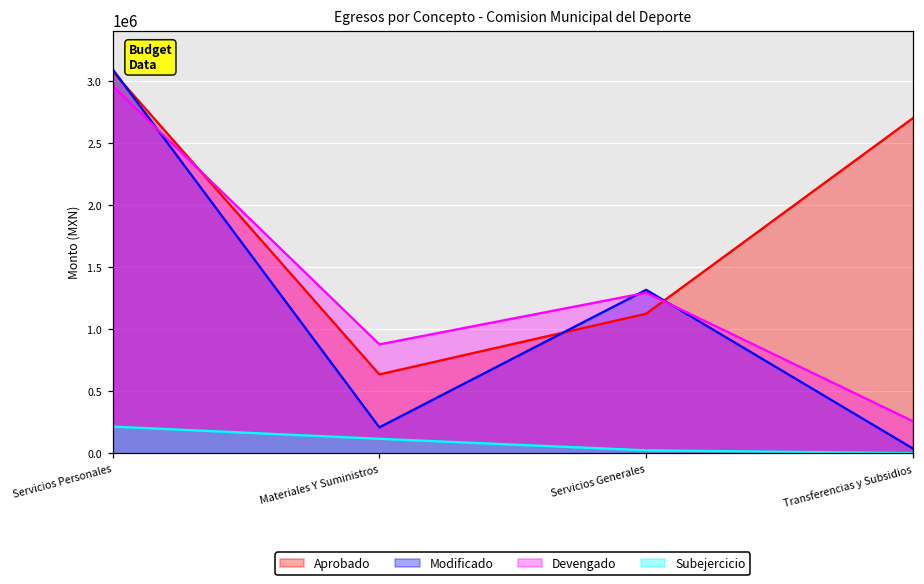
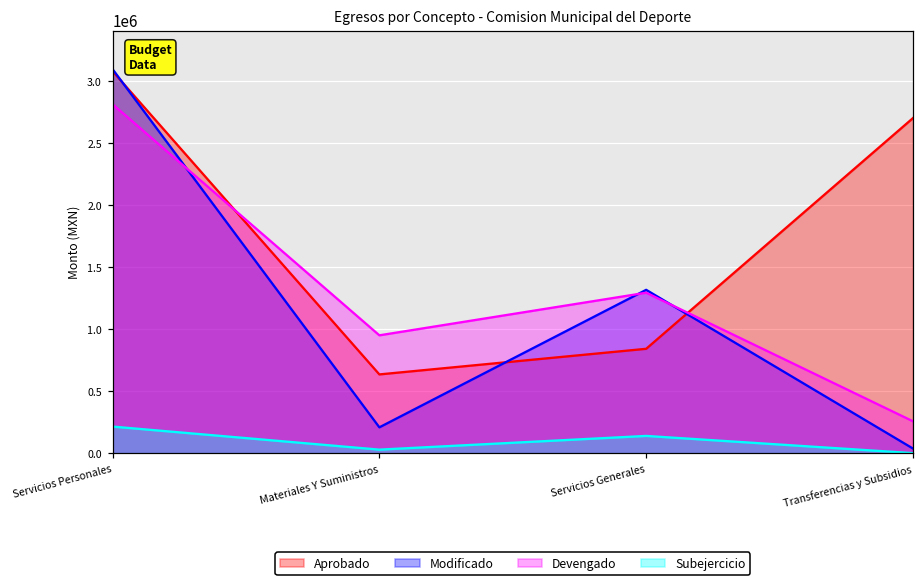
  {
    "Aprobado": {
      "Materiales Y Suministros": 640000,
-     "Servicios Generales": 1130000,
+     "Servicios Generales": 840000,
      "Transferencias y Subsidios": 2700000
    },
    "Modificado": {
      "Materiales Y Suministros": 210000,
      "Servicios Generales": 1320000,
      "Transferencias y Subsidios": 40000
    },
    "Devengado": {
-     "Servicios Personales": 2960000,
-     "Materiales Y Suministros": 880000,
+     "Servicios Personales": 2820000,
+     "Materiales Y Suministros": 950000,
      "Servicios Generales": 1290000,
      "Transferencias y Subsidios": 260000
    },
    "Subejercicio": {
      "Servicios Personales": 210000,
-     "Materiales Y Suministros": 120000,
-     "Servicios Generales": 20000,
+     "Materiales Y Suministros": 30000,
+     "Servicios Generales": 140000,
      "Transferencias y Subsidios": 0
    }
  }
